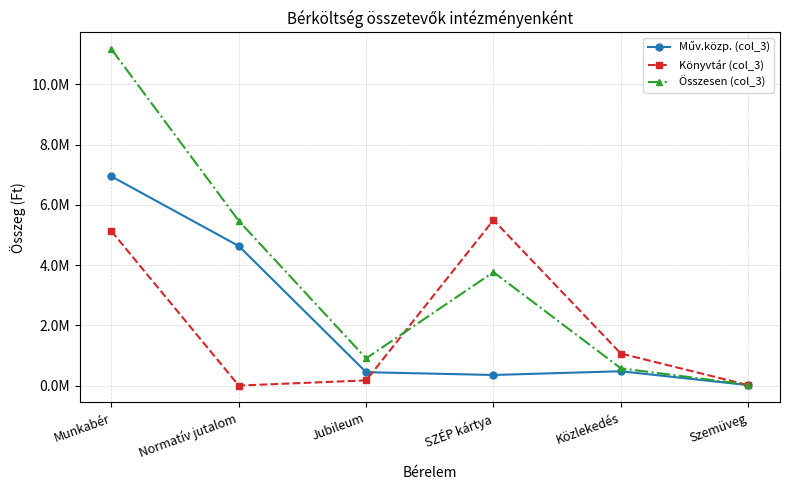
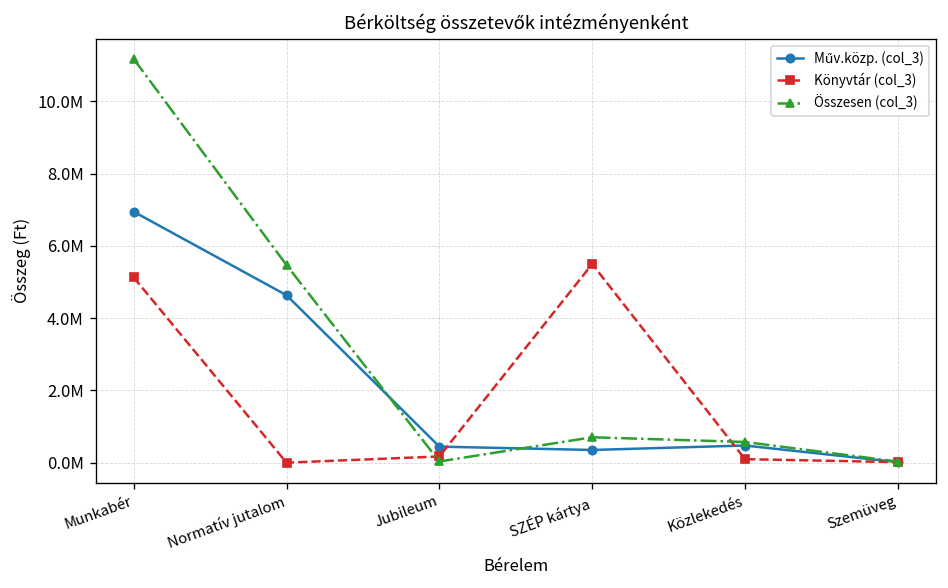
  {
    "Műv.közp. (col_3)": {
      "Munkabér": 6900000,
      "Normatív jutalom": 4600000,
      "Jubileum": 400000,
      "SZÉP kártya": 400000,
      "Közlekedés": 500000
    },
    "Könyvtár (col_3)": {
      "Munkabér": 5100000,
      "Normatív jutalom": 0,
      "Jubileum": 200000,
      "SZÉP kártya": 5500000,
-     "Közlekedés": 1100000
+     "Közlekedés": 100000
    },
    "Összesen (col_3)": {
      "Munkabér": 11200000,
      "Normatív jutalom": 5500000,
-     "Jubileum": 900000,
-     "SZÉP kártya": 3800000,
+     "Jubileum": 0,
+     "SZÉP kártya": 700000,
      "Közlekedés": 600000
    }
  }
